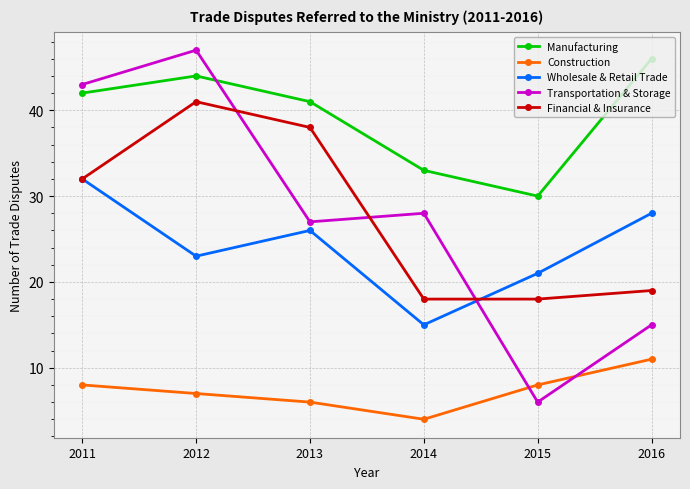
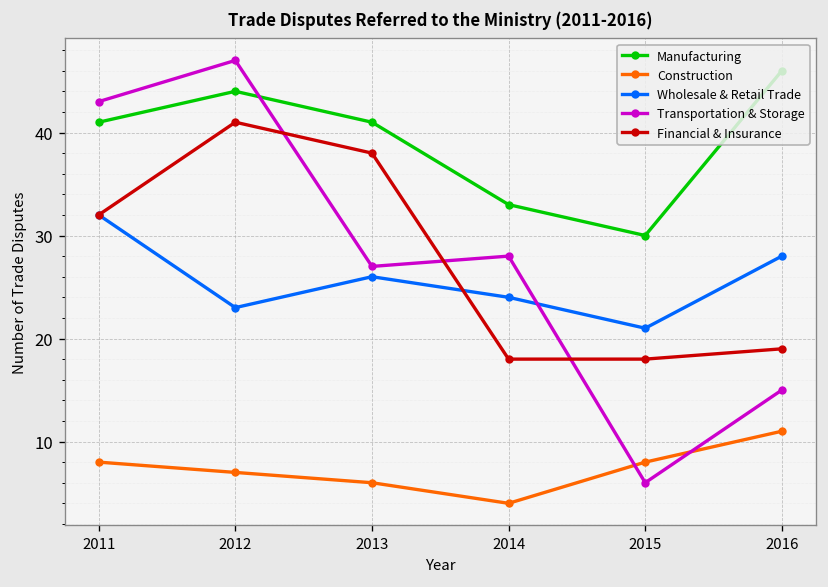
  {
    "Manufacturing": {
-     "2011": 42,
+     "2011": 41,
      "2012": 44,
      "2013": 41,
      "2014": 33,
      "2015": 30
    },
    "Construction": {
      "2011": 8,
      "2012": 7,
      "2013": 6,
      "2014": 4,
      "2015": 8,
      "2016": 11
    },
    "Wholesale & Retail Trade": {
      "2012": 23,
      "2013": 26,
-     "2014": 15,
+     "2014": 24,
      "2015": 21,
      "2016": 28
    },
    "Transportation & Storage": {
      "2011": 43,
      "2012": 47,
      "2013": 27,
      "2014": 28,
      "2015": 6,
      "2016": 15
    },
    "Financial & Insurance": {
      "2012": 41,
      "2013": 38,
      "2014": 18,
      "2015": 18,
      "2016": 19
    }
  }
